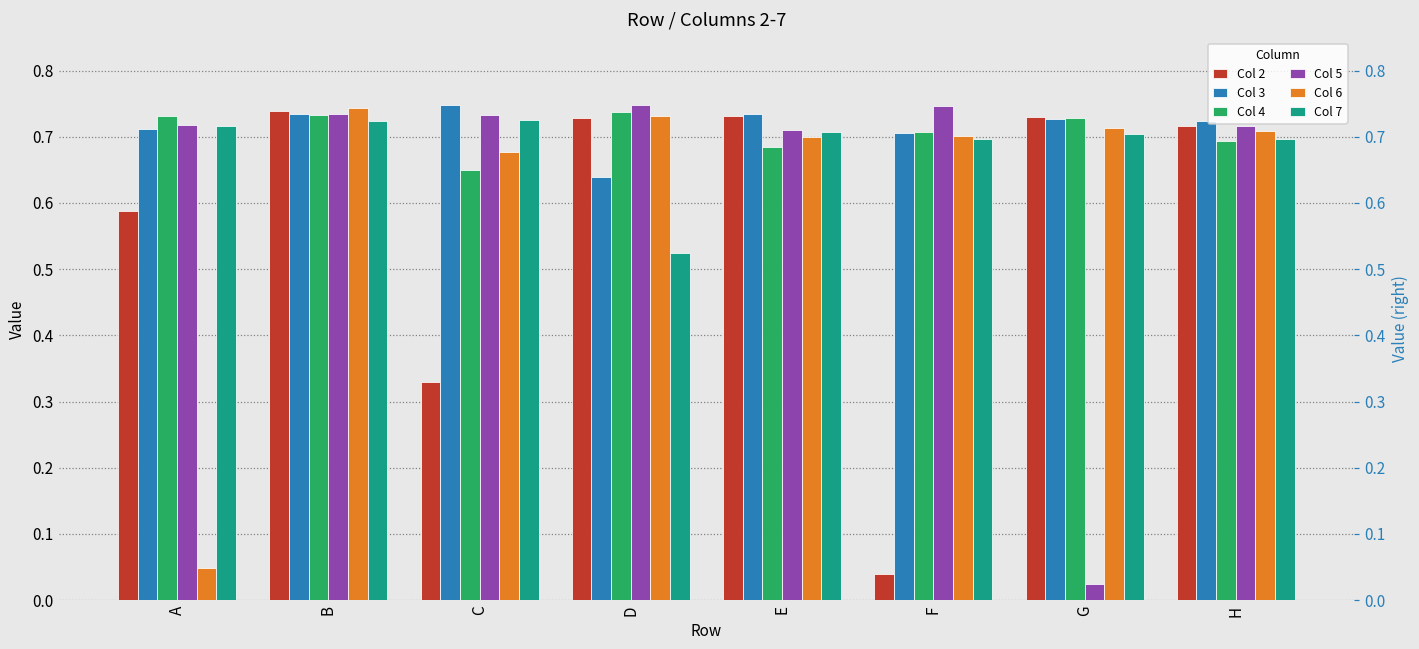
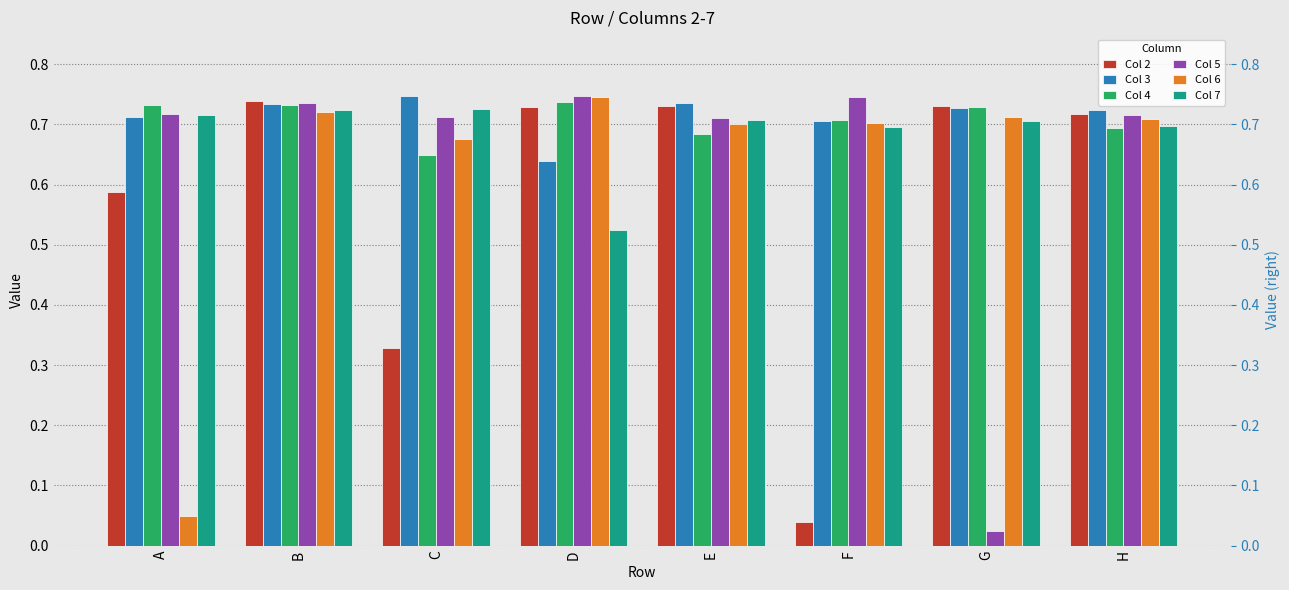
  {
    "Col 2": {
      "A": 0.59,
      "B": 0.74,
      "C": 0.33,
      "D": 0.73,
      "E": 0.73,
      "F": 0.04,
      "G": 0.73,
      "H": 0.72
    },
    "Col 3": {
      "A": 0.71,
      "B": 0.73,
      "C": 0.75,
      "D": 0.64,
      "E": 0.73,
      "F": 0.71,
      "G": 0.73,
      "H": 0.72
    },
    "Col 5": {
      "A": 0.72,
      "B": 0.74,
-     "C": 0.73,
+     "C": 0.71,
      "D": 0.75,
      "E": 0.71,
      "F": 0.75,
      "G": 0.02,
      "H": 0.72
    },
    "Col 6": {
      "A": 0.05,
-     "B": 0.74,
+     "B": 0.72,
      "C": 0.68,
-     "D": 0.73,
+     "D": 0.75,
      "E": 0.70,
      "F": 0.70,
      "G": 0.71,
      "H": 0.71
    }
  }
